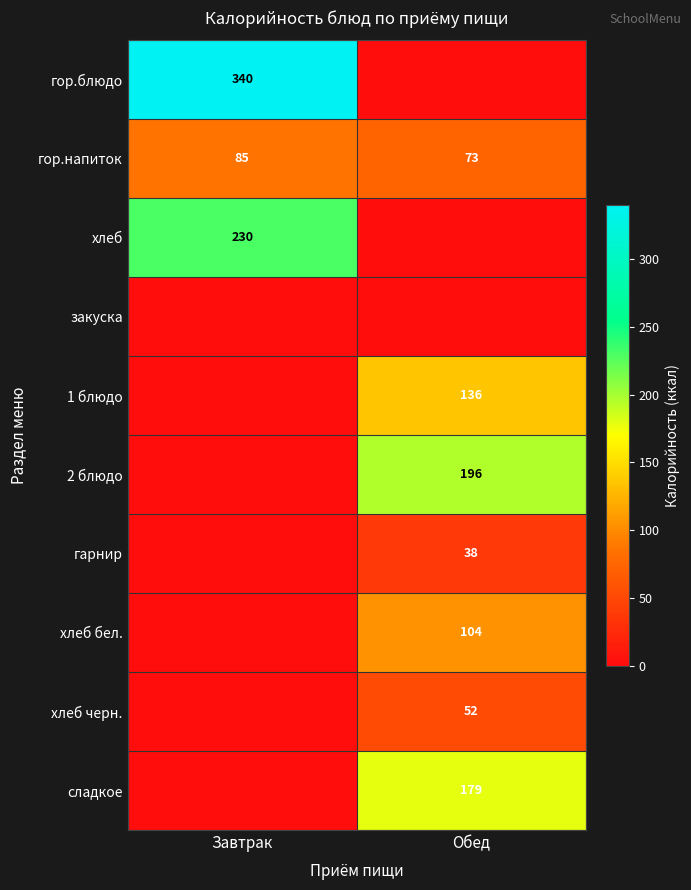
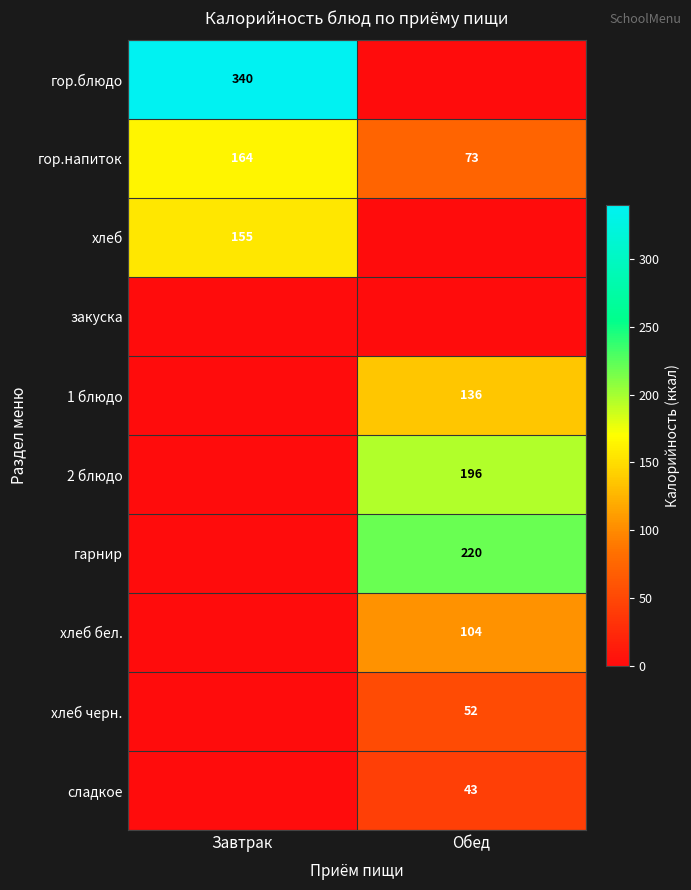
  {
    "гор.блюдо": {
      "Завтрак": 340
    },
    "гор.напиток": {
-     "Завтрак": 85,
+     "Завтрак": 164,
      "Обед": 73
    },
    "хлеб": {
-     "Завтрак": 230
+     "Завтрак": 155
    },
    "1 блюдо": {
      "Обед": 136
    },
    "2 блюдо": {
      "Обед": 196
    },
    "гарнир": {
-     "Обед": 38
+     "Обед": 220
    },
    "хлеб бел.": {
      "Обед": 104
    },
    "хлеб черн.": {
      "Обед": 52
    },
    "сладкое": {
-     "Обед": 179
+     "Обед": 43
    }
  }
